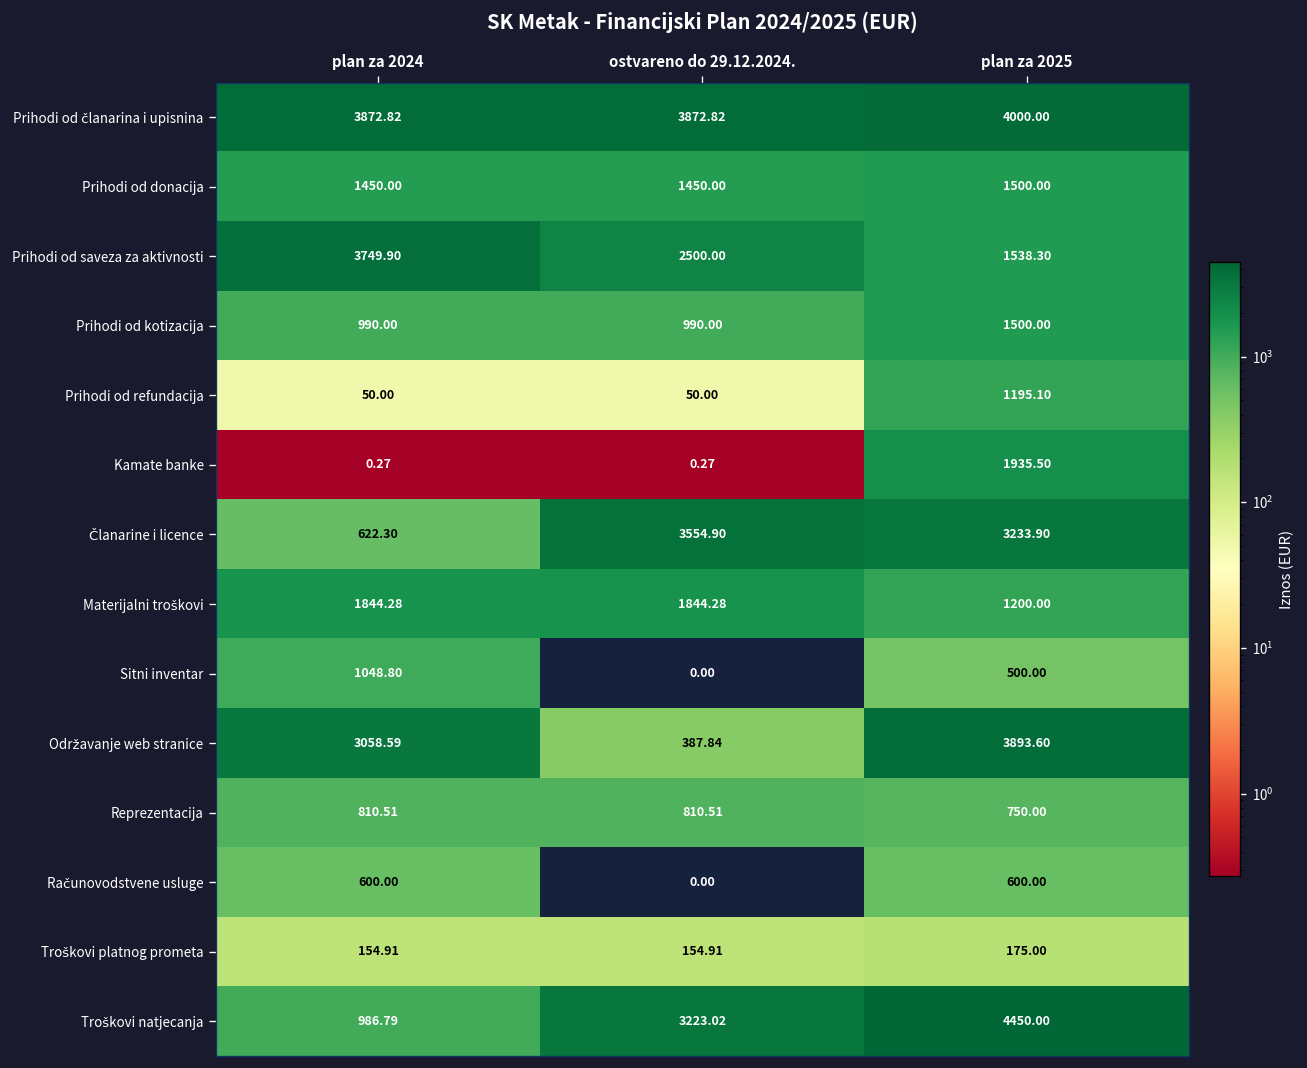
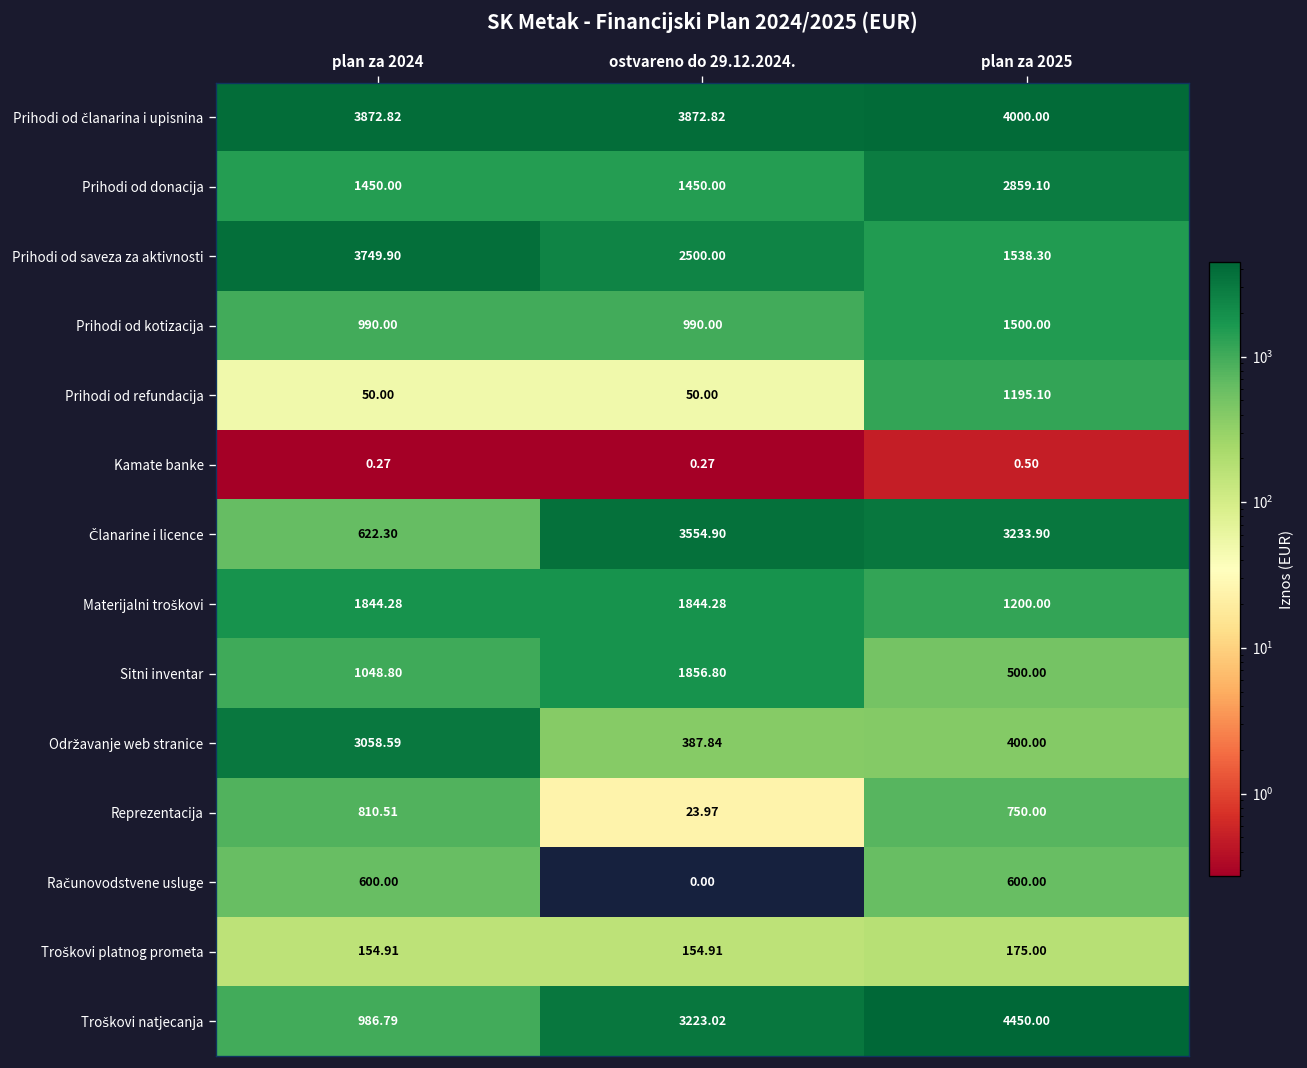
  {
    "Prihodi od članarina i upisnina": {
      "plan za 2024": 3872.82,
      "ostvareno do 29.12.2024.": 3872.82,
      "plan za 2025": 4000.00
    },
    "Prihodi od donacija": {
      "plan za 2024": 1450.00,
      "ostvareno do 29.12.2024.": 1450.00,
-     "plan za 2025": 1500.00
+     "plan za 2025": 2859.10
    },
    "Prihodi od saveza za aktivnosti": {
      "plan za 2024": 3749.90,
      "ostvareno do 29.12.2024.": 2500.00,
      "plan za 2025": 1538.30
    },
    "Prihodi od kotizacija": {
      "plan za 2024": 990.00,
      "ostvareno do 29.12.2024.": 990.00,
      "plan za 2025": 1500.00
    },
    "Prihodi od refundacija": {
      "plan za 2024": 50.00,
      "ostvareno do 29.12.2024.": 50.00,
      "plan za 2025": 1195.10
    },
    "Kamate banke": {
      "plan za 2024": 0.27,
      "ostvareno do 29.12.2024.": 0.27,
-     "plan za 2025": 1935.50
+     "plan za 2025": 0.50
    },
    "Članarine i licence": {
      "plan za 2024": 622.30,
      "ostvareno do 29.12.2024.": 3554.90,
      "plan za 2025": 3233.90
    },
    "Materijalni troškovi": {
      "plan za 2024": 1844.28,
      "ostvareno do 29.12.2024.": 1844.28,
      "plan za 2025": 1200.00
    },
    "Sitni inventar": {
      "plan za 2024": 1048.80,
-     "ostvareno do 29.12.2024.": 0.00,
+     "ostvareno do 29.12.2024.": 1856.80,
      "plan za 2025": 500.00
    },
    "Održavanje web stranice": {
      "plan za 2024": 3058.59,
      "ostvareno do 29.12.2024.": 387.84,
-     "plan za 2025": 3893.60
+     "plan za 2025": 400.00
    },
    "Reprezentacija": {
      "plan za 2024": 810.51,
-     "ostvareno do 29.12.2024.": 810.51,
+     "ostvareno do 29.12.2024.": 23.97,
      "plan za 2025": 750.00
    },
    "Računovodstvene usluge": {
      "plan za 2024": 600.00,
      "ostvareno do 29.12.2024.": 0.00,
      "plan za 2025": 600.00
    },
    "Troškovi platnog prometa": {
      "plan za 2024": 154.91,
      "ostvareno do 29.12.2024.": 154.91,
      "plan za 2025": 175.00
    },
    "Troškovi natjecanja": {
      "plan za 2024": 986.79,
      "ostvareno do 29.12.2024.": 3223.02,
      "plan za 2025": 4450.00
    }
  }
